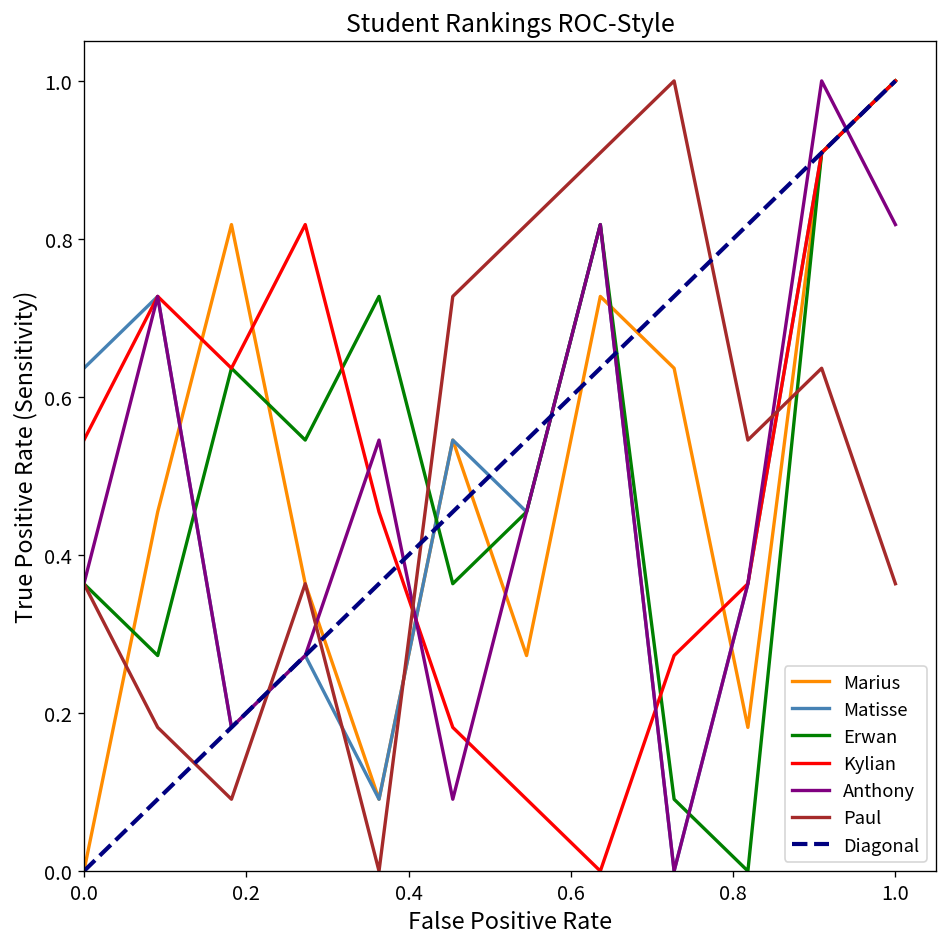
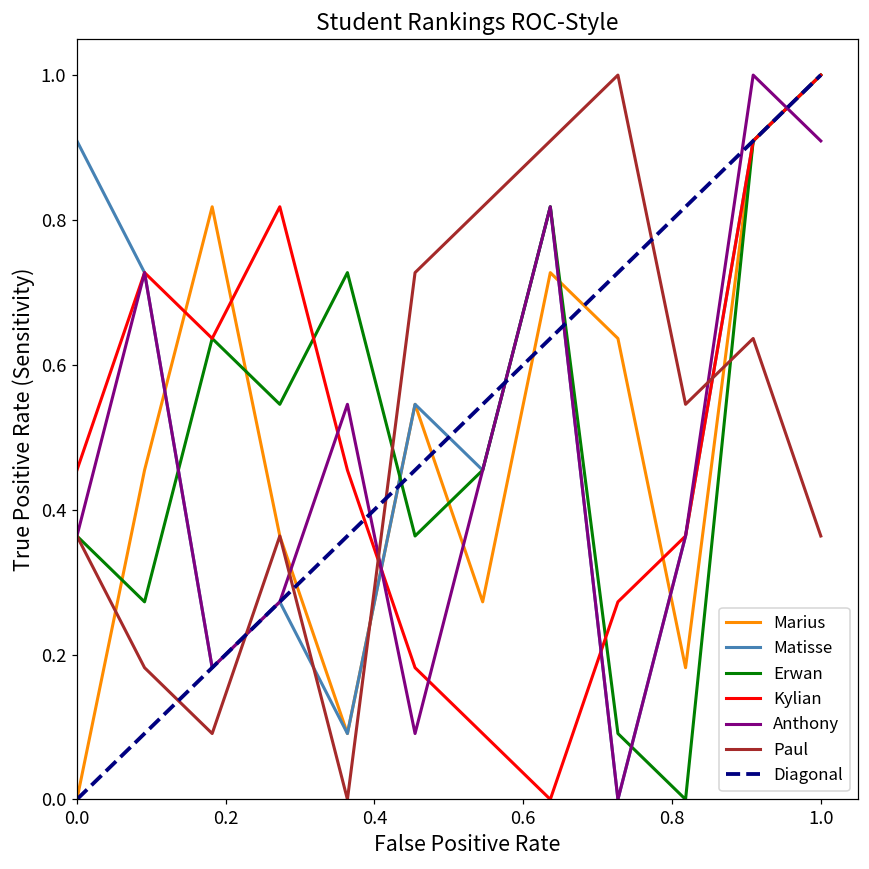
  {
    "Matisse": {
-     "0.0": 0.64
+     "0.0": 0.91
    },
    "Kylian": {
-     "0.0": 0.55
+     "0.0": 0.45
    },
    "Anthony": {
-     "1.0": 0.82
+     "1.0": 0.91
    },
    "Paul": {
      "1.0": 0.36
    }
  }
